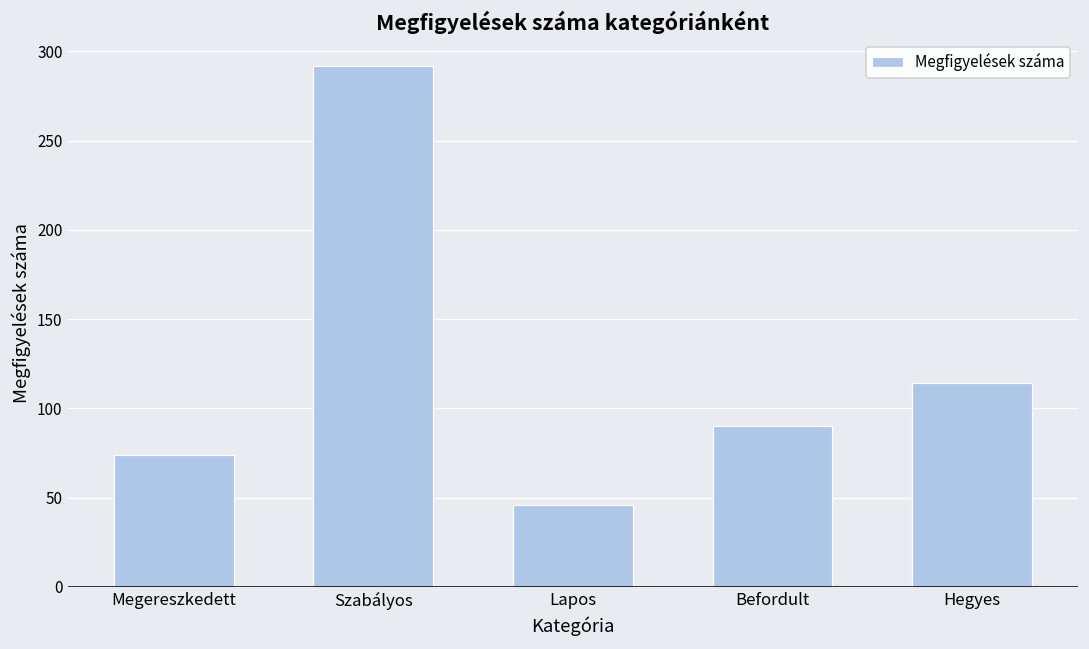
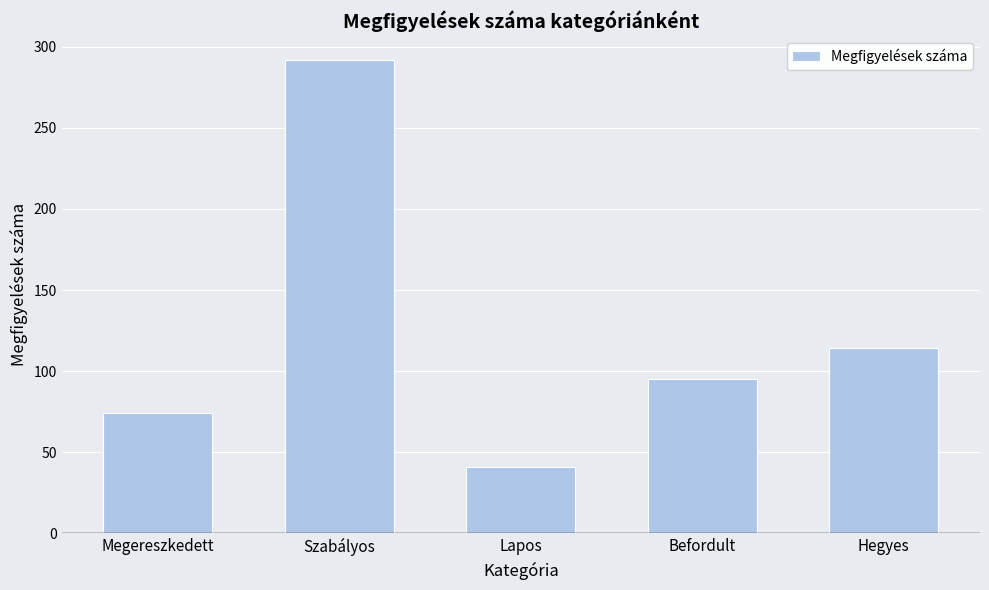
  {
    "Megereszkedett": 74,
    "Szabályos": 292,
-   "Lapos": 46,
-   "Befordult": 90,
+   "Lapos": 41,
+   "Befordult": 95,
    "Hegyes": 114
  }
